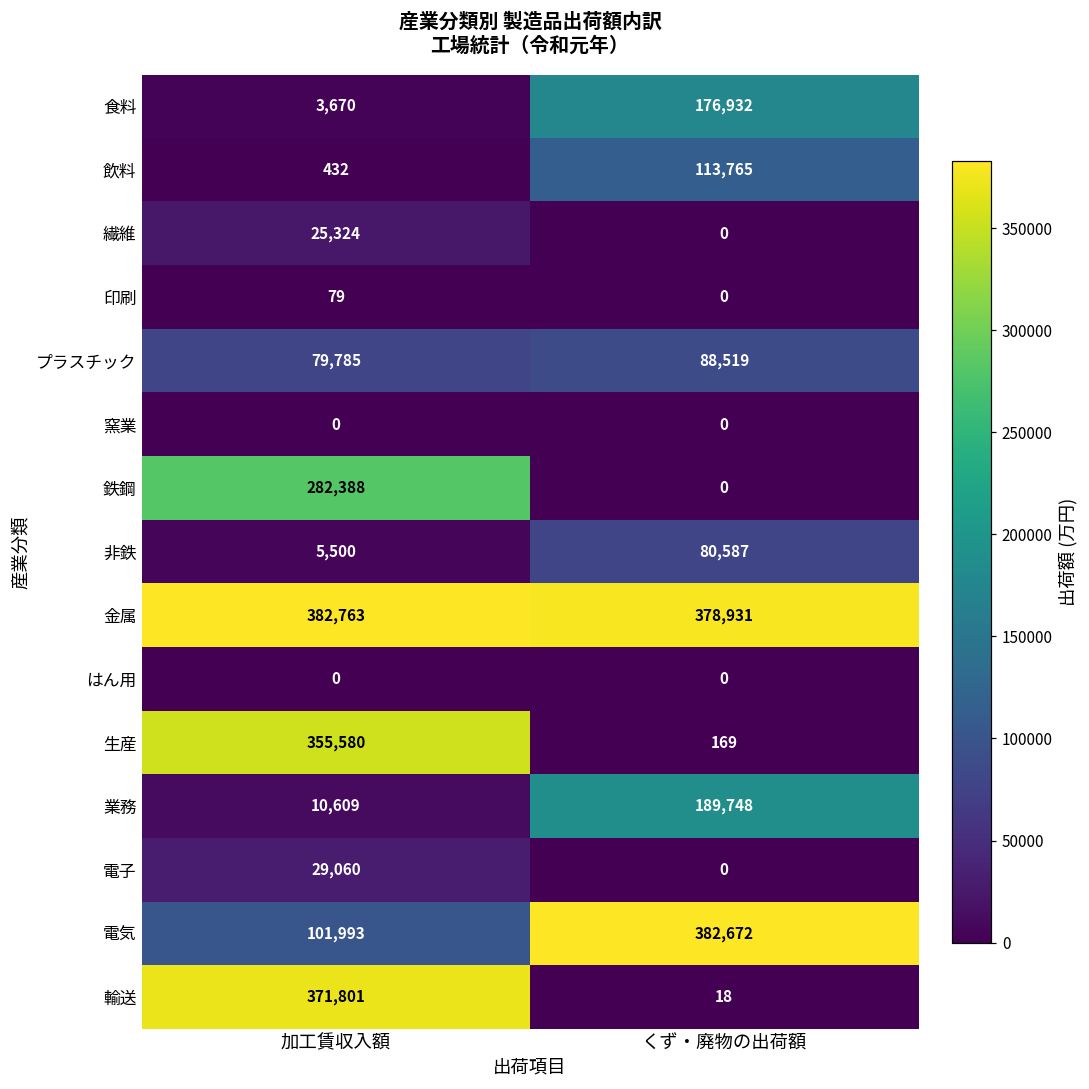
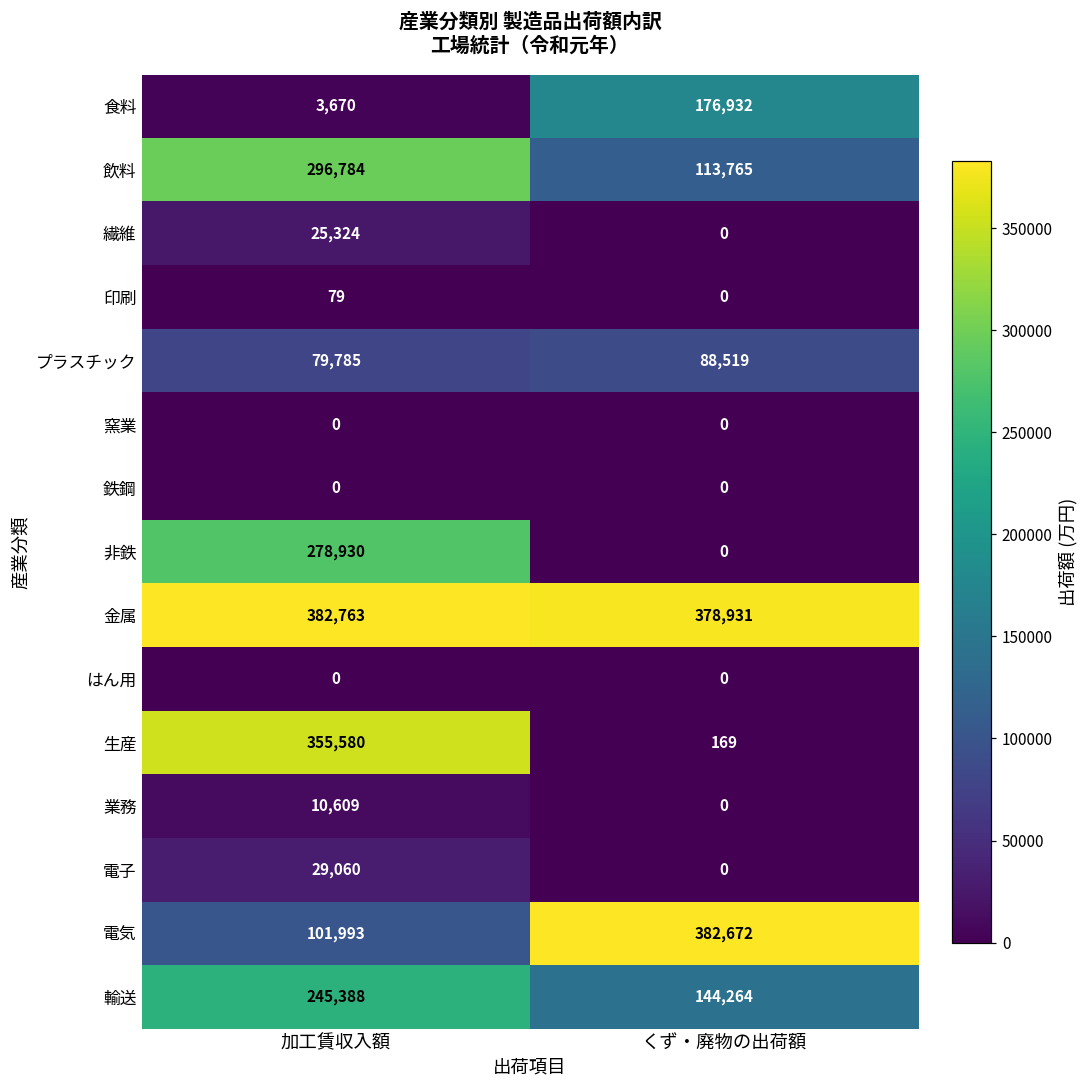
  {
    "食料": {
      "加工賃収入額": "3,670",
      "くず・廃物の出荷額": "176,932"
    },
    "飲料": {
-     "加工賃収入額": "432",
+     "加工賃収入額": "296,784",
      "くず・廃物の出荷額": "113,765"
    },
    "繊維": {
      "加工賃収入額": "25,324",
      "くず・廃物の出荷額": "0"
    },
    "印刷": {
      "加工賃収入額": "79",
      "くず・廃物の出荷額": "0"
    },
    "プラスチック": {
      "加工賃収入額": "79,785",
      "くず・廃物の出荷額": "88,519"
    },
    "窯業": {
      "加工賃収入額": "0",
      "くず・廃物の出荷額": "0"
    },
    "鉄鋼": {
-     "加工賃収入額": "282,388",
+     "加工賃収入額": "0",
      "くず・廃物の出荷額": "0"
    },
    "非鉄": {
-     "加工賃収入額": "5,500",
-     "くず・廃物の出荷額": "80,587"
+     "加工賃収入額": "278,930",
+     "くず・廃物の出荷額": "0"
    },
    "金属": {
      "加工賃収入額": "382,763",
      "くず・廃物の出荷額": "378,931"
    },
    "はん用": {
      "加工賃収入額": "0",
      "くず・廃物の出荷額": "0"
    },
    "生産": {
      "加工賃収入額": "355,580",
      "くず・廃物の出荷額": "169"
    },
    "業務": {
      "加工賃収入額": "10,609",
-     "くず・廃物の出荷額": "189,748"
+     "くず・廃物の出荷額": "0"
    },
    "電子": {
      "加工賃収入額": "29,060",
      "くず・廃物の出荷額": "0"
    },
    "電気": {
      "加工賃収入額": "101,993",
      "くず・廃物の出荷額": "382,672"
    },
    "輸送": {
-     "加工賃収入額": "371,801",
-     "くず・廃物の出荷額": "18"
+     "加工賃収入額": "245,388",
+     "くず・廃物の出荷額": "144,264"
    }
  }
